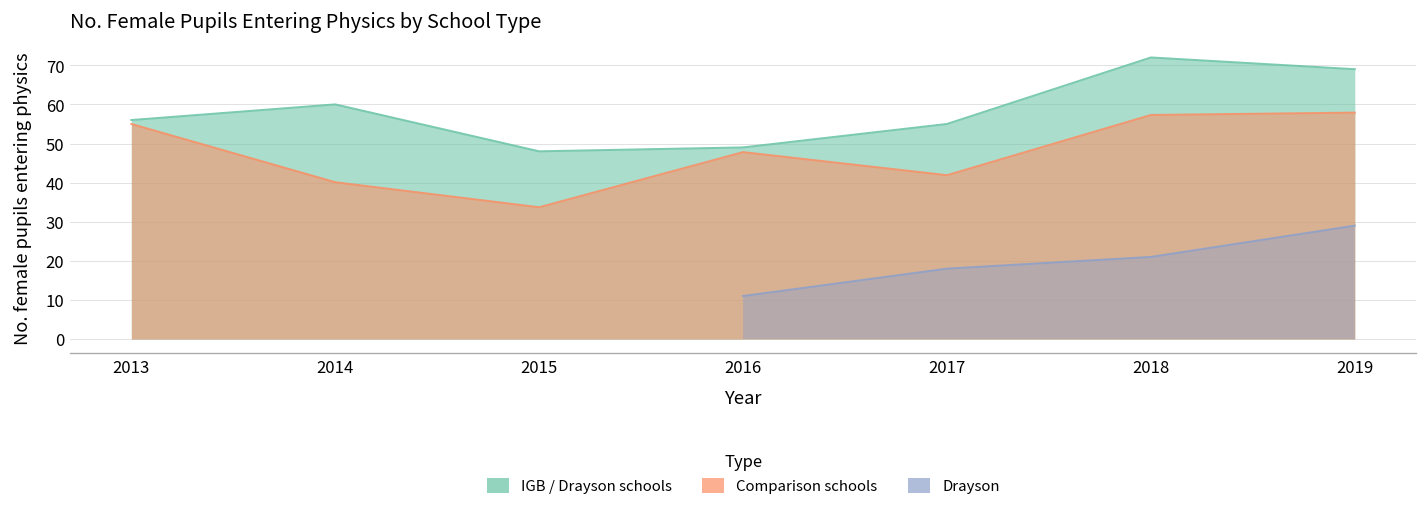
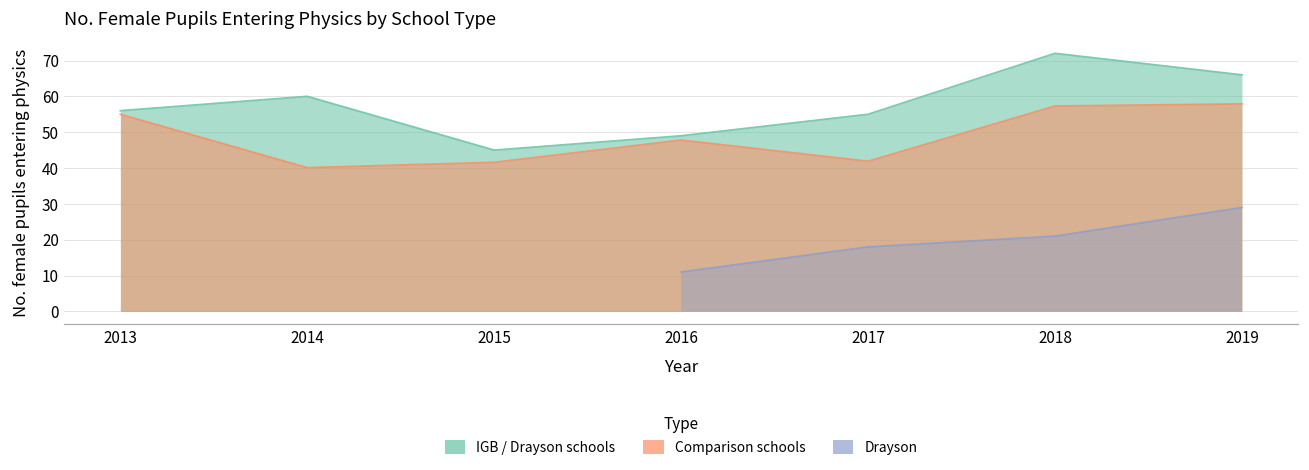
  {
    "IGB / Drayson schools": {
      "2013": 56,
      "2014": 60,
-     "2015": 48,
+     "2015": 45,
      "2016": 49,
      "2017": 55,
      "2018": 72,
-     "2019": 69
+     "2019": 66
    },
    "Comparison schools": {
      "2013": 55,
      "2014": 40,
-     "2015": 34,
+     "2015": 42,
      "2016": 48,
      "2017": 42,
      "2018": 57,
      "2019": 58
    }
  }
